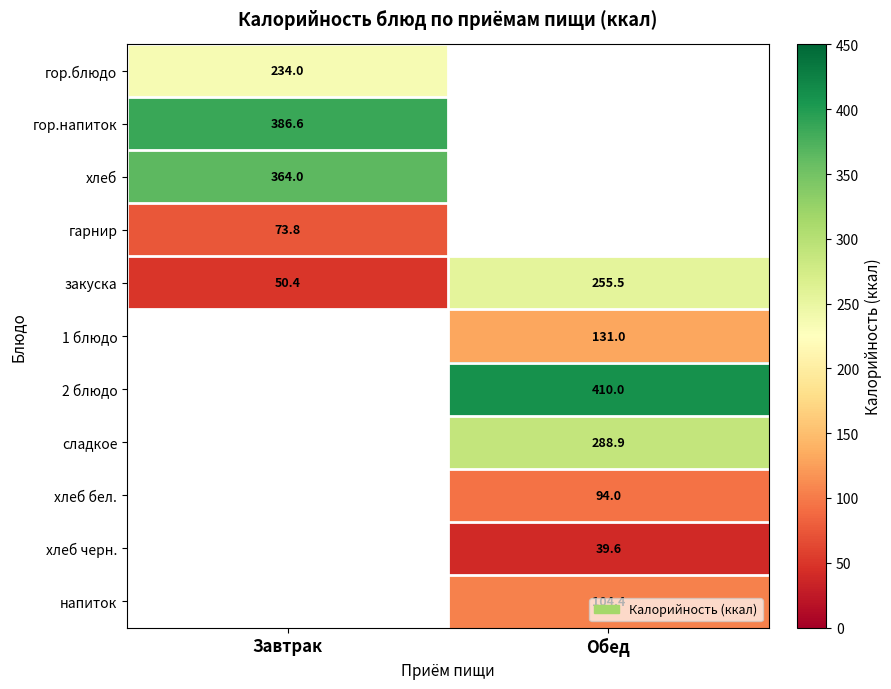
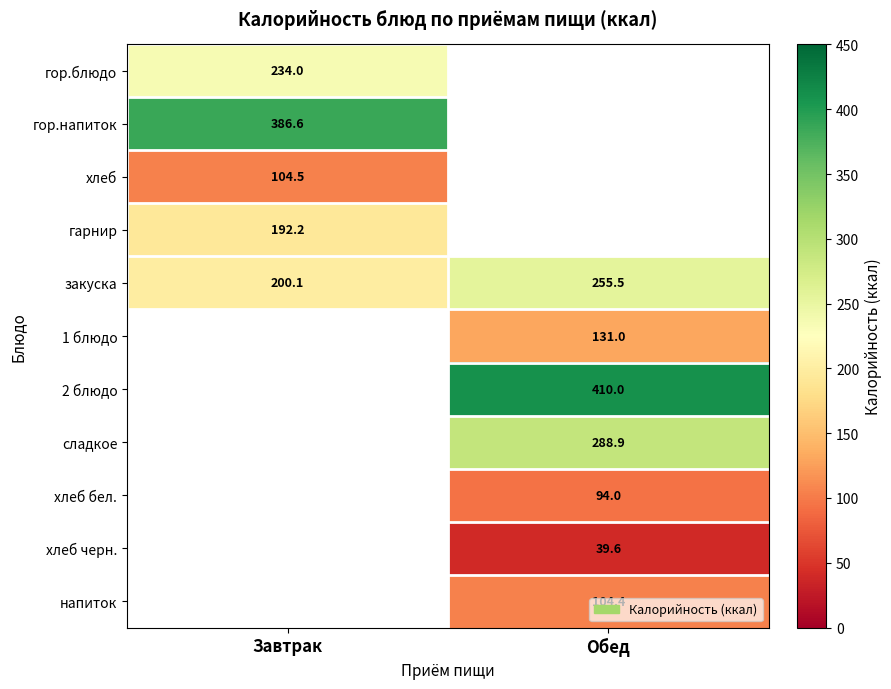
  {
    "гор.блюдо": {
      "Завтрак": 234.0
    },
    "гор.напиток": {
      "Завтрак": 386.6
    },
    "хлеб": {
-     "Завтрак": 364.0
+     "Завтрак": 104.5
    },
    "гарнир": {
-     "Завтрак": 73.8
+     "Завтрак": 192.2
    },
    "закуска": {
-     "Завтрак": 50.4,
+     "Завтрак": 200.1,
      "Обед": 255.5
    },
    "1 блюдо": {
      "Обед": 131.0
    },
    "2 блюдо": {
      "Обед": 410.0
    },
    "сладкое": {
      "Обед": 288.9
    },
    "хлеб бел.": {
      "Обед": 94.0
    },
    "хлеб черн.": {
      "Обед": 39.6
    }
  }
